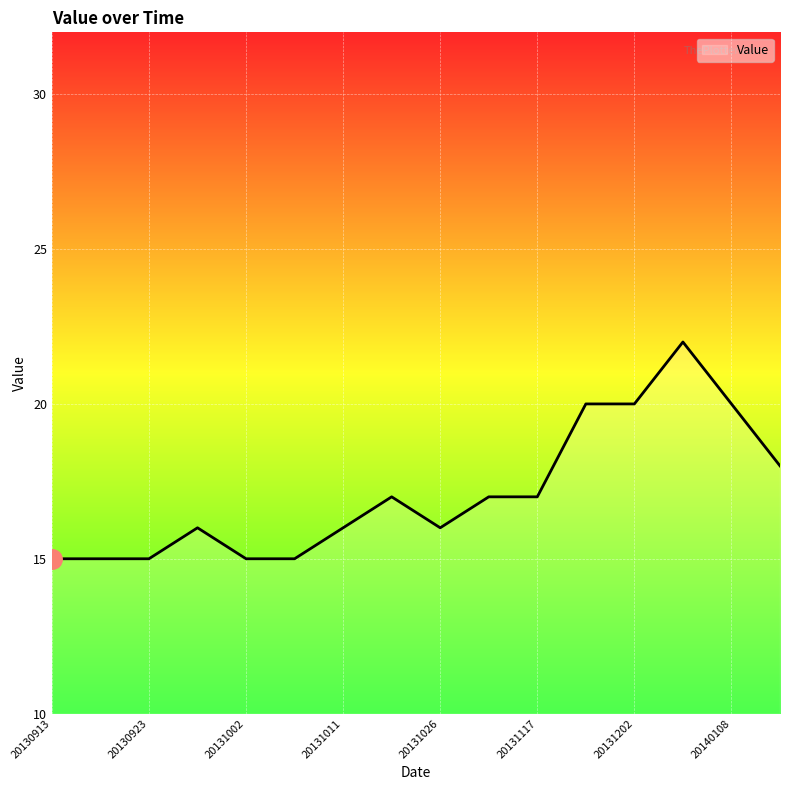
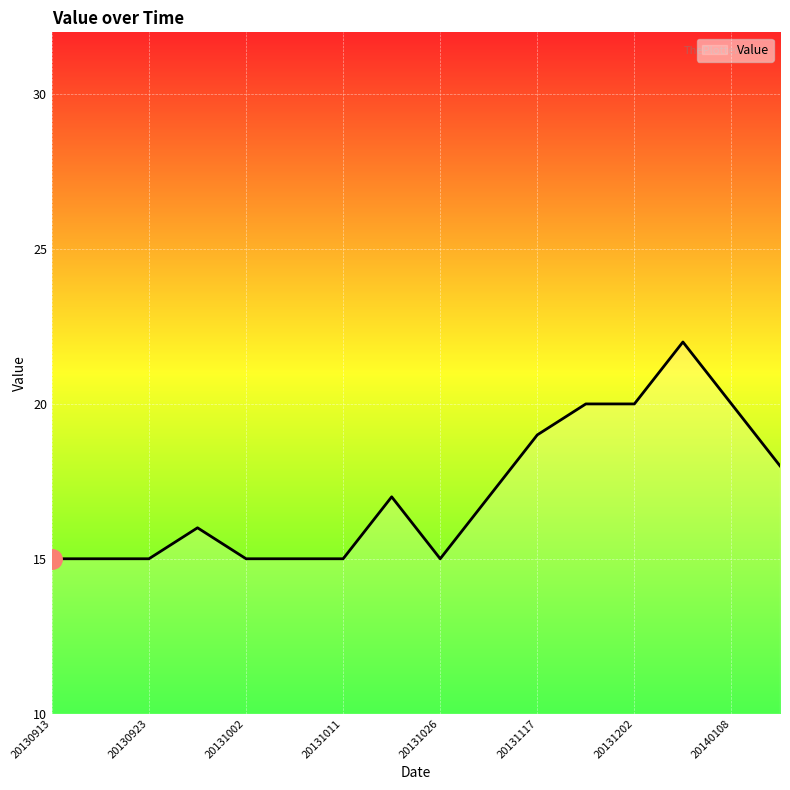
  {
    "Value": {
      "20130923": 15,
      "20131002": 15,
-     "20131011": 16,
-     "20131026": 16,
-     "20131117": 17,
+     "20131011": 15,
+     "20131026": 15,
+     "20131117": 19,
      "20131202": 20,
      "20140108": 20
    }
  }
